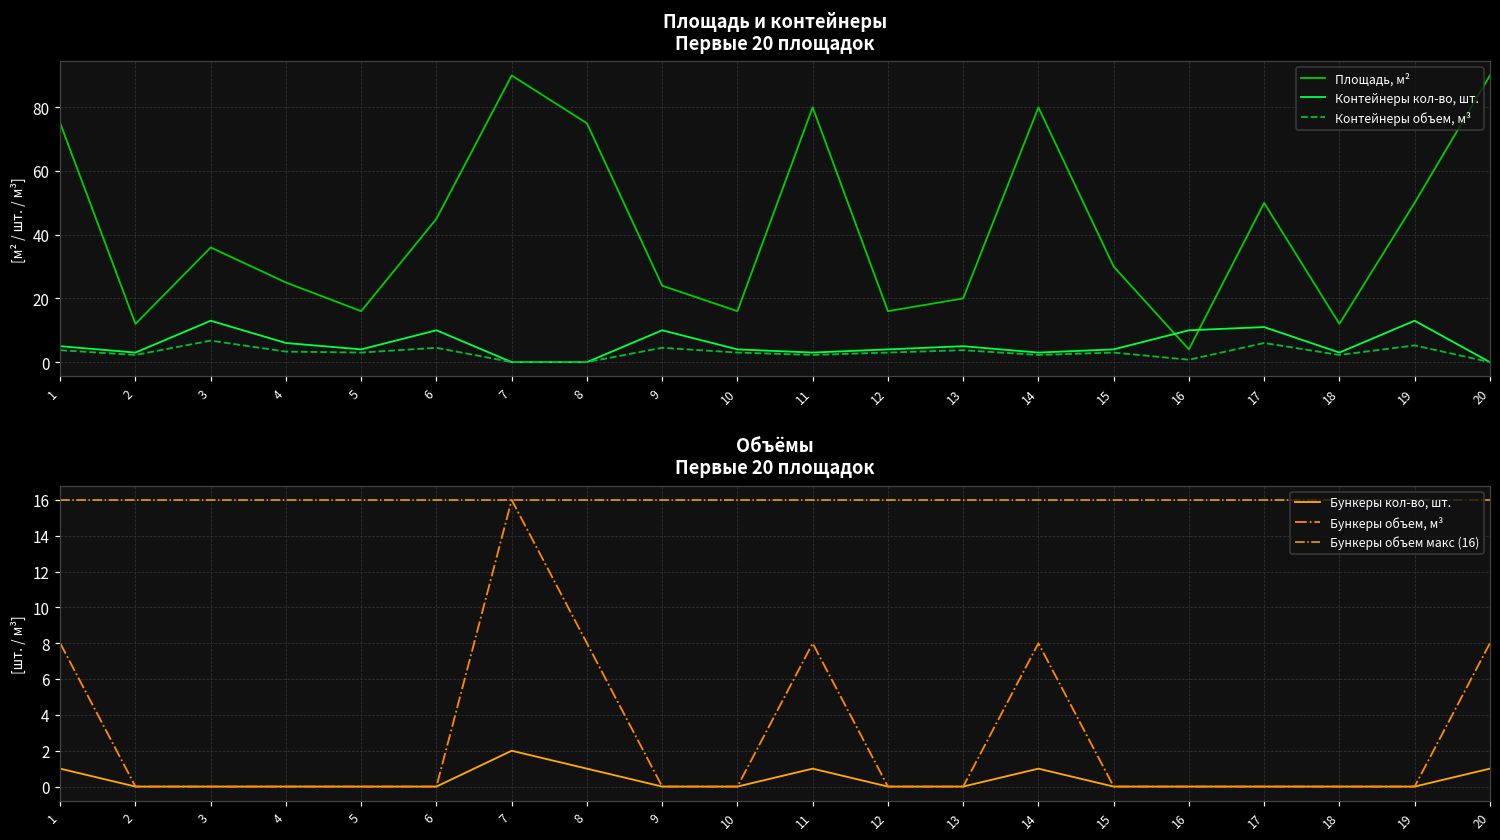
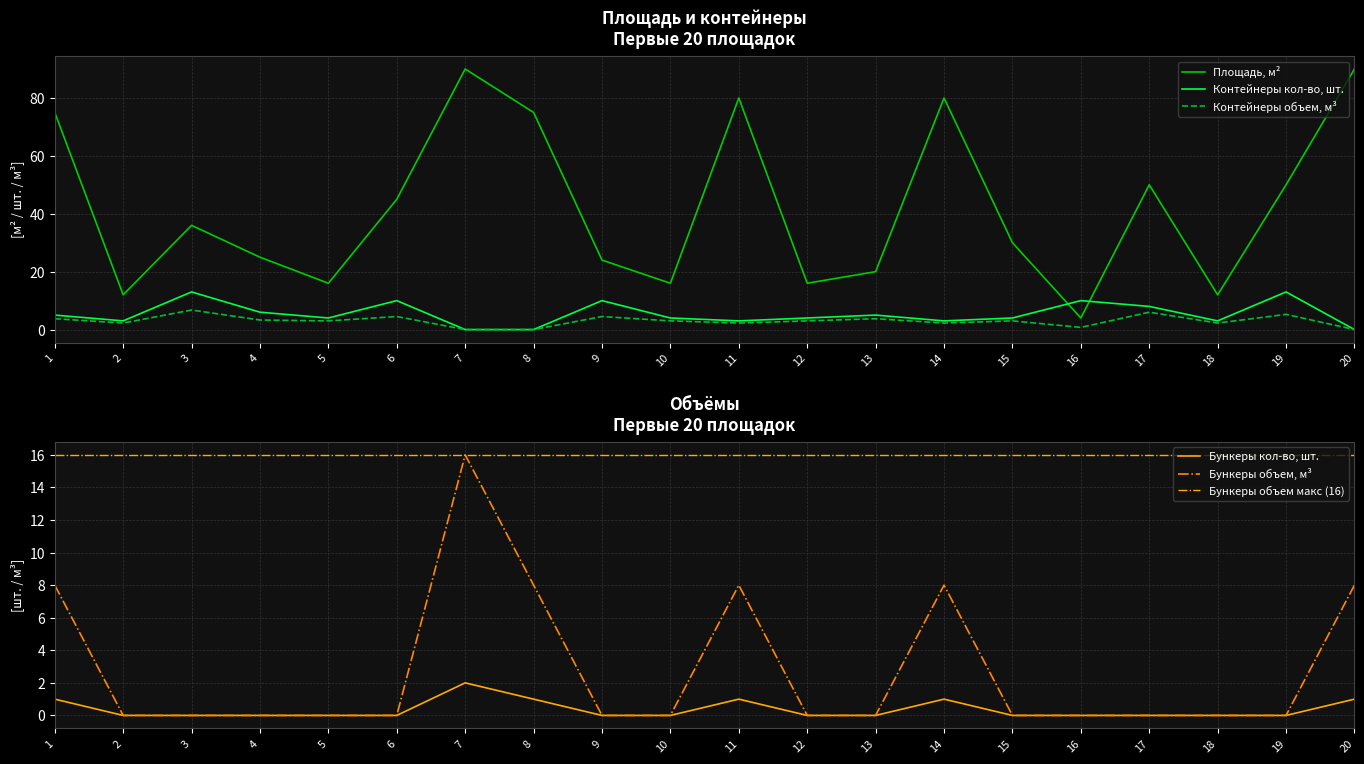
  {
    "Площадь и контейнеры Первые 20 площадок": {
      "Контейнеры кол-во, шт.": {
        "1": 5,
        "3": 13,
        "4": 6,
        "5": 4,
        "6": 10,
        "9": 10,
        "10": 4,
        "12": 4,
        "13": 5,
        "15": 4,
        "16": 10,
-       "17": 11,
+       "17": 8,
        "19": 13
      }
    }
  }
